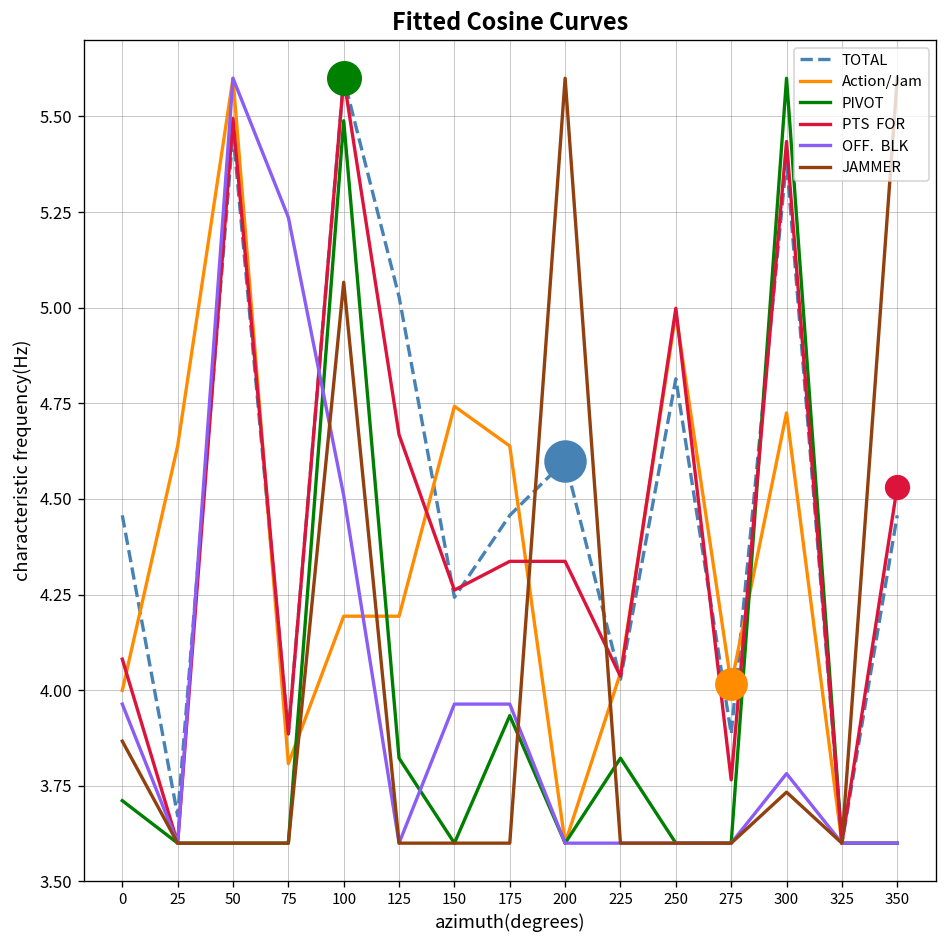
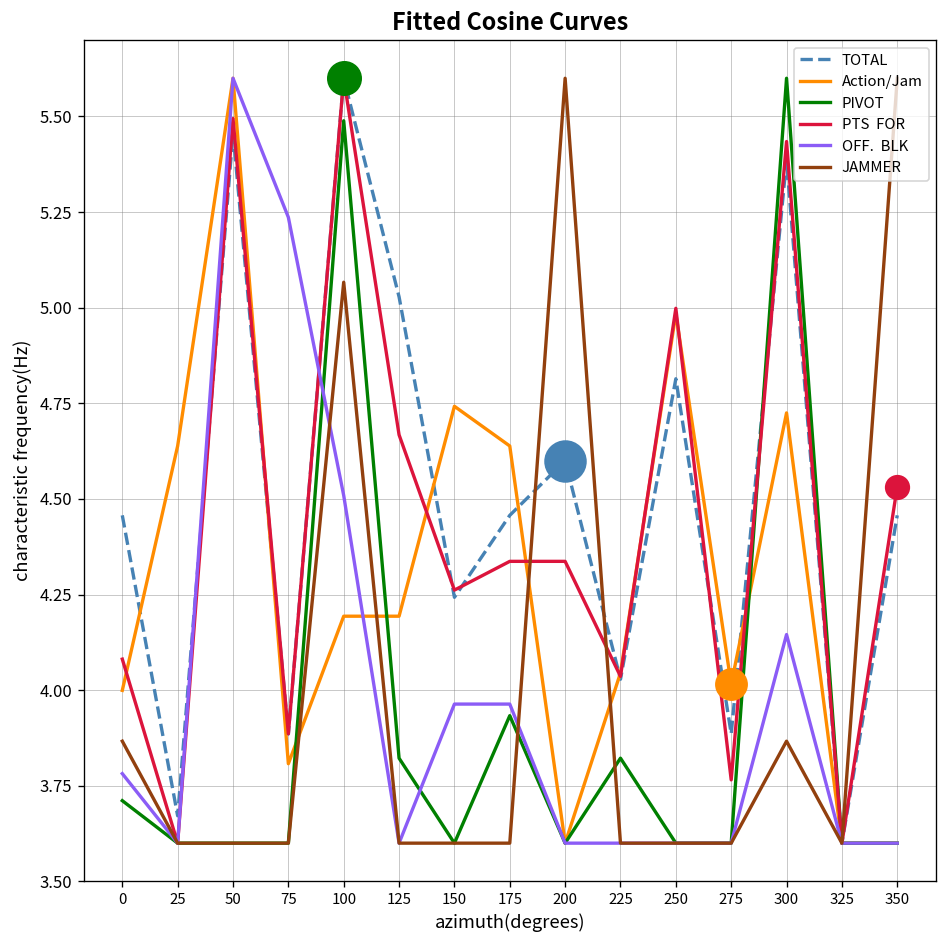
  {
    "OFF. BLK": {
-     "0": 3.96,
+     "0": 3.78,
      "75": 5.24,
      "100": 4.51,
      "150": 3.96,
      "175": 3.96,
-     "300": 3.78
+     "300": 4.15
    },
    "JAMMER": {
      "0": 3.87,
      "100": 5.07,
      "175": 3.60,
      "200": 5.60,
-     "300": 3.73
+     "300": 3.87
    }
  }
